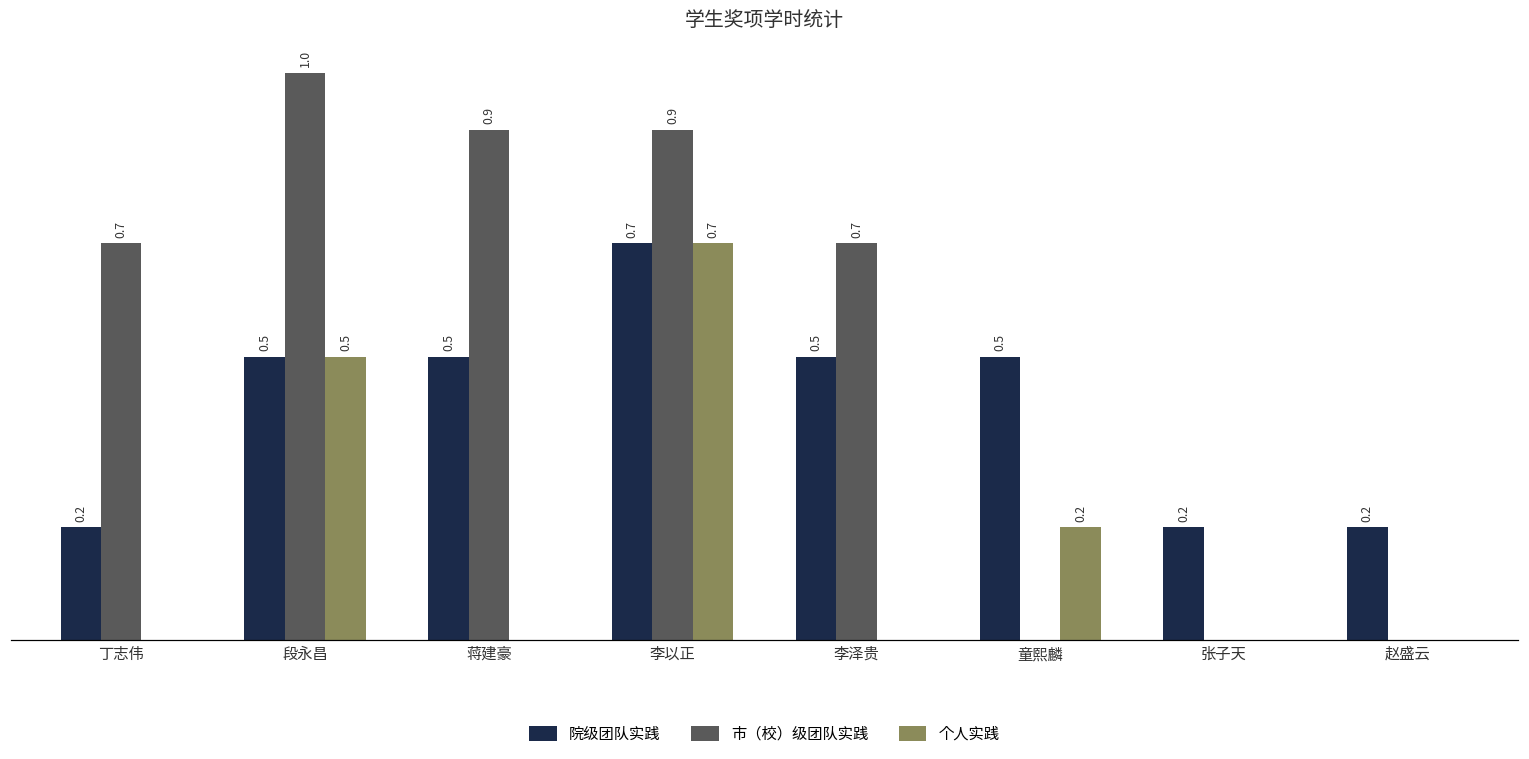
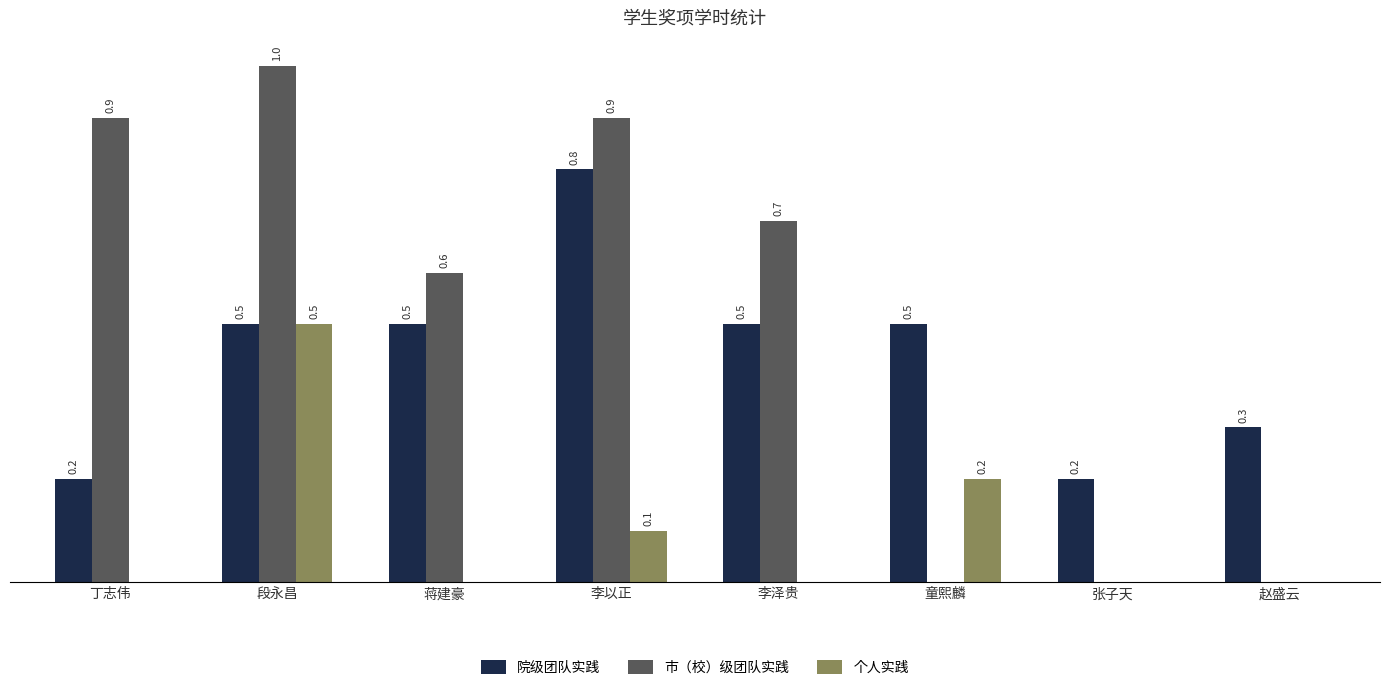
  {
    "院级团队实践": {
      "丁志伟": 0.2,
      "段永昌": 0.5,
      "蒋建豪": 0.5,
-     "李以正": 0.7,
+     "李以正": 0.8,
      "李泽贵": 0.5,
      "童熙麟": 0.5,
      "张子天": 0.2,
-     "赵盛云": 0.2
+     "赵盛云": 0.3
    },
    "市（校）级团队实践": {
-     "丁志伟": 0.7,
+     "丁志伟": 0.9,
      "段永昌": 1.0,
-     "蒋建豪": 0.9,
+     "蒋建豪": 0.6,
      "李以正": 0.9,
      "李泽贵": 0.7
    },
    "个人实践": {
      "段永昌": 0.5,
-     "李以正": 0.7,
+     "李以正": 0.1,
      "童熙麟": 0.2
    }
  }
